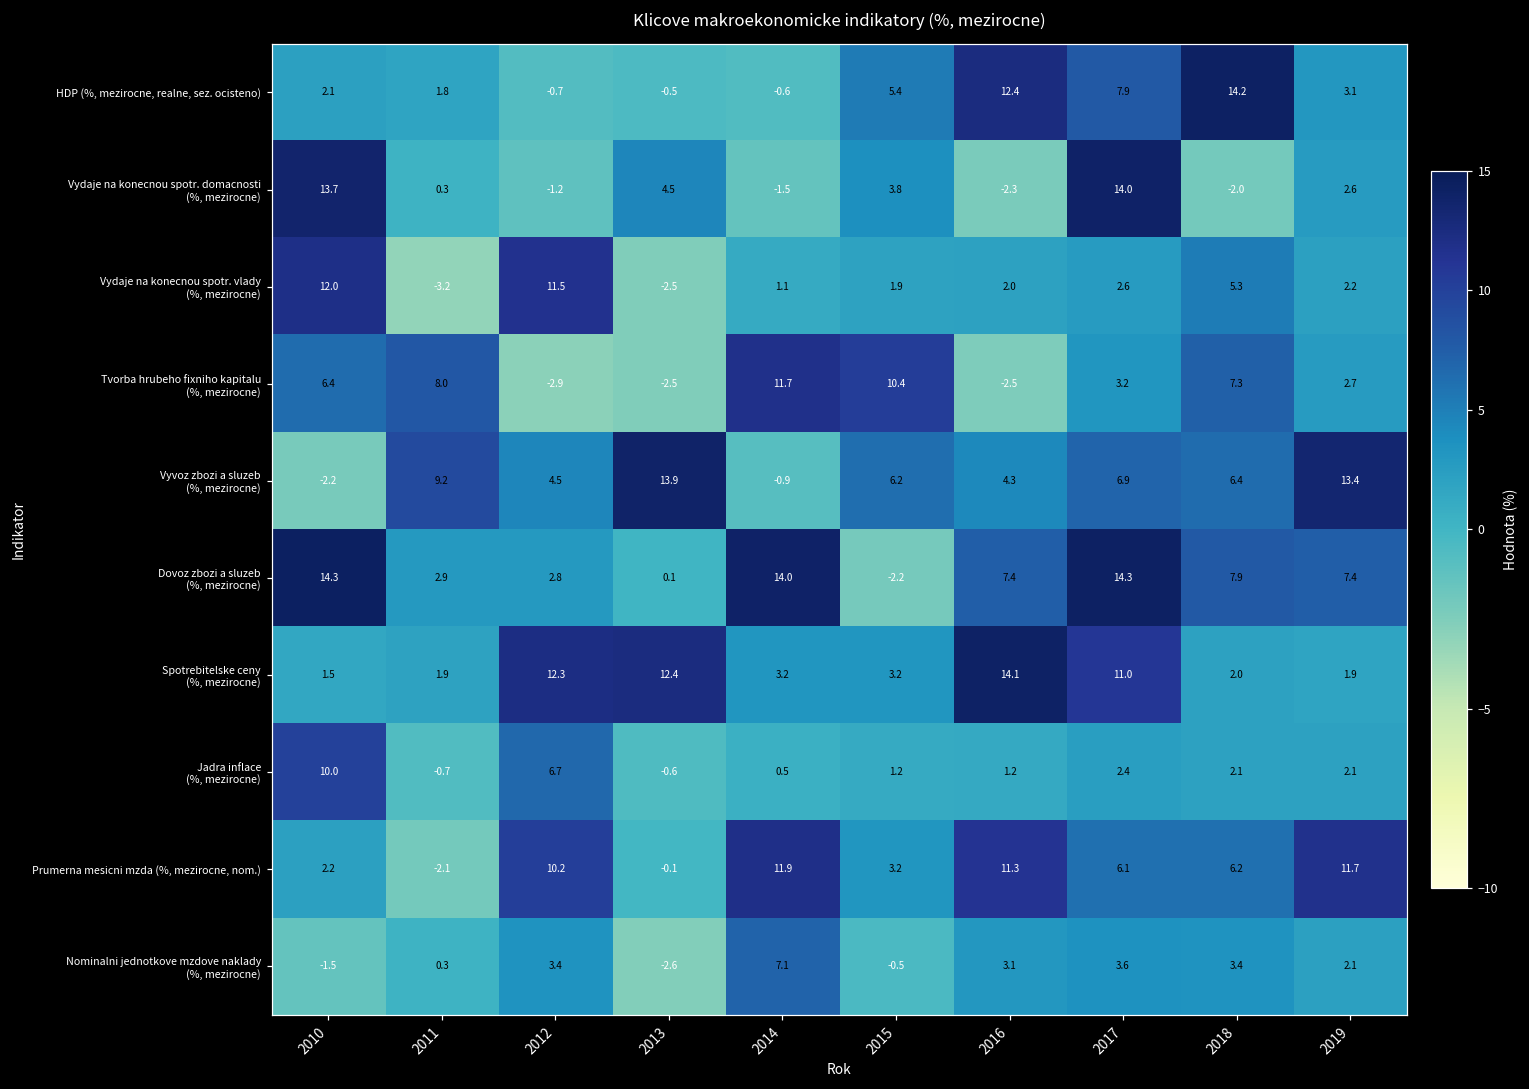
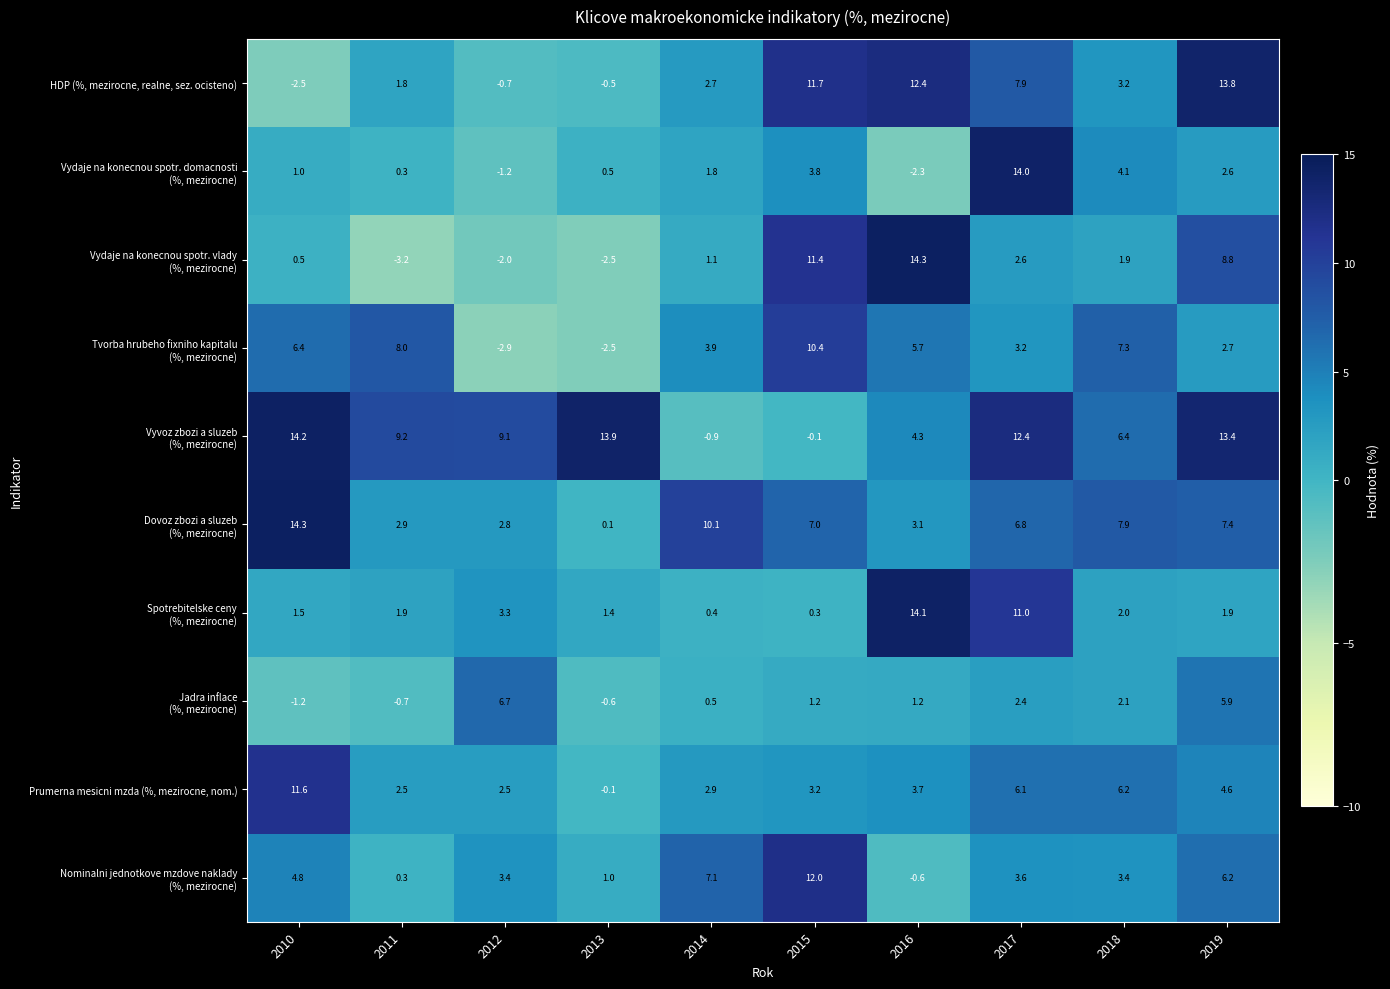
  {
    "HDP (%, mezirocne, realne, sez. ocisteno)": {
-     "2010": 2.1,
+     "2010": -2.5,
      "2011": 1.8,
      "2012": -0.7,
      "2013": -0.5,
-     "2014": -0.6,
-     "2015": 5.4,
+     "2014": 2.7,
+     "2015": 11.7,
      "2016": 12.4,
      "2017": 7.9,
-     "2018": 14.2,
-     "2019": 3.1
+     "2018": 3.2,
+     "2019": 13.8
    },
    "Vydaje na konecnou spotr. domacnosti (%, mezirocne)": {
-     "2010": 13.7,
+     "2010": 1.0,
      "2011": 0.3,
      "2012": -1.2,
-     "2013": 4.5,
-     "2014": -1.5,
+     "2013": 0.5,
+     "2014": 1.8,
      "2015": 3.8,
      "2016": -2.3,
      "2017": 14.0,
-     "2018": -2.0,
+     "2018": 4.1,
      "2019": 2.6
    },
    "Vydaje na konecnou spotr. vlady (%, mezirocne)": {
-     "2010": 12.0,
+     "2010": 0.5,
      "2011": -3.2,
-     "2012": 11.5,
+     "2012": -2.0,
      "2013": -2.5,
      "2014": 1.1,
-     "2015": 1.9,
-     "2016": 2.0,
+     "2015": 11.4,
+     "2016": 14.3,
      "2017": 2.6,
-     "2018": 5.3,
-     "2019": 2.2
+     "2018": 1.9,
+     "2019": 8.8
    },
    "Tvorba hrubeho fixniho kapitalu (%, mezirocne)": {
      "2010": 6.4,
      "2011": 8.0,
      "2012": -2.9,
      "2013": -2.5,
-     "2014": 11.7,
+     "2014": 3.9,
      "2015": 10.4,
-     "2016": -2.5,
+     "2016": 5.7,
      "2017": 3.2,
      "2018": 7.3,
      "2019": 2.7
    },
    "Vyvoz zbozi a sluzeb (%, mezirocne)": {
-     "2010": -2.2,
+     "2010": 14.2,
      "2011": 9.2,
-     "2012": 4.5,
+     "2012": 9.1,
      "2013": 13.9,
      "2014": -0.9,
-     "2015": 6.2,
+     "2015": -0.1,
      "2016": 4.3,
-     "2017": 6.9,
+     "2017": 12.4,
      "2018": 6.4,
      "2019": 13.4
    },
    "Dovoz zbozi a sluzeb (%, mezirocne)": {
      "2010": 14.3,
      "2011": 2.9,
      "2012": 2.8,
      "2013": 0.1,
-     "2014": 14.0,
-     "2015": -2.2,
-     "2016": 7.4,
-     "2017": 14.3,
+     "2014": 10.1,
+     "2015": 7.0,
+     "2016": 3.1,
+     "2017": 6.8,
      "2018": 7.9,
      "2019": 7.4
    },
    "Spotrebitelske ceny (%, mezirocne)": {
      "2010": 1.5,
      "2011": 1.9,
-     "2012": 12.3,
-     "2013": 12.4,
-     "2014": 3.2,
-     "2015": 3.2,
+     "2012": 3.3,
+     "2013": 1.4,
+     "2014": 0.4,
+     "2015": 0.3,
      "2016": 14.1,
      "2017": 11.0,
      "2018": 2.0,
      "2019": 1.9
    },
    "Jadra inflace (%, mezirocne)": {
-     "2010": 10.0,
+     "2010": -1.2,
      "2011": -0.7,
      "2012": 6.7,
      "2013": -0.6,
      "2014": 0.5,
      "2015": 1.2,
      "2016": 1.2,
      "2017": 2.4,
      "2018": 2.1,
-     "2019": 2.1
+     "2019": 5.9
    },
    "Prumerna mesicni mzda (%, mezirocne, nom.)": {
-     "2010": 2.2,
-     "2011": -2.1,
-     "2012": 10.2,
+     "2010": 11.6,
+     "2011": 2.5,
+     "2012": 2.5,
      "2013": -0.1,
-     "2014": 11.9,
+     "2014": 2.9,
      "2015": 3.2,
-     "2016": 11.3,
+     "2016": 3.7,
      "2017": 6.1,
      "2018": 6.2,
-     "2019": 11.7
+     "2019": 4.6
    },
    "Nominalni jednotkove mzdove naklady (%, mezirocne)": {
-     "2010": -1.5,
+     "2010": 4.8,
      "2011": 0.3,
      "2012": 3.4,
-     "2013": -2.6,
+     "2013": 1.0,
      "2014": 7.1,
-     "2015": -0.5,
-     "2016": 3.1,
+     "2015": 12.0,
+     "2016": -0.6,
      "2017": 3.6,
      "2018": 3.4,
-     "2019": 2.1
+     "2019": 6.2
    }
  }
